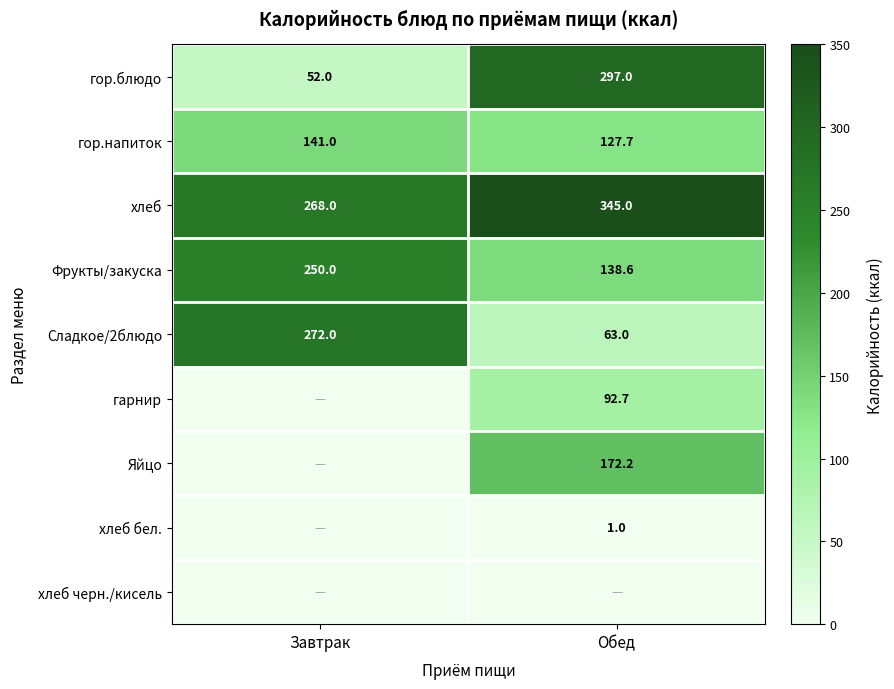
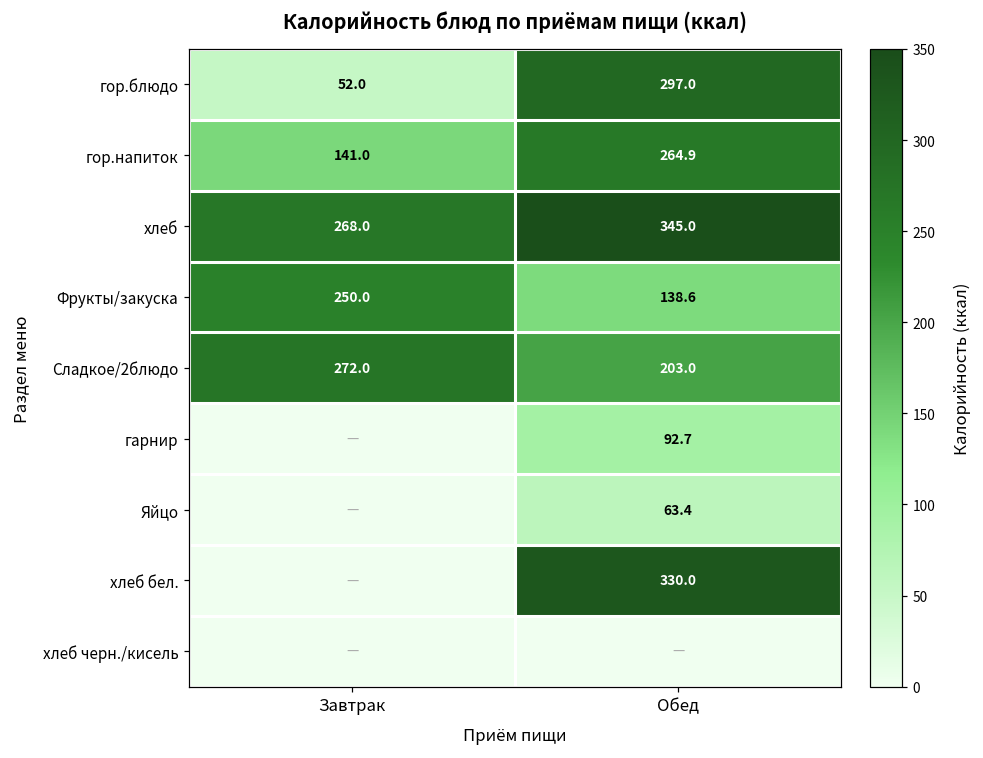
  {
    "гор.блюдо": {
      "Завтрак": 52.0,
      "Обед": 297.0
    },
    "гор.напиток": {
      "Завтрак": 141.0,
-     "Обед": 127.7
+     "Обед": 264.9
    },
    "хлеб": {
      "Завтрак": 268.0,
      "Обед": 345.0
    },
    "Фрукты/закуска": {
      "Завтрак": 250.0,
      "Обед": 138.6
    },
    "Сладкое/2блюдо": {
      "Завтрак": 272.0,
-     "Обед": 63.0
+     "Обед": 203.0
    },
    "гарнир": {
      "Обед": 92.7
    },
    "Яйцо": {
-     "Обед": 172.2
+     "Обед": 63.4
    },
    "хлеб бел.": {
-     "Обед": 1.0
+     "Обед": 330.0
    }
  }
